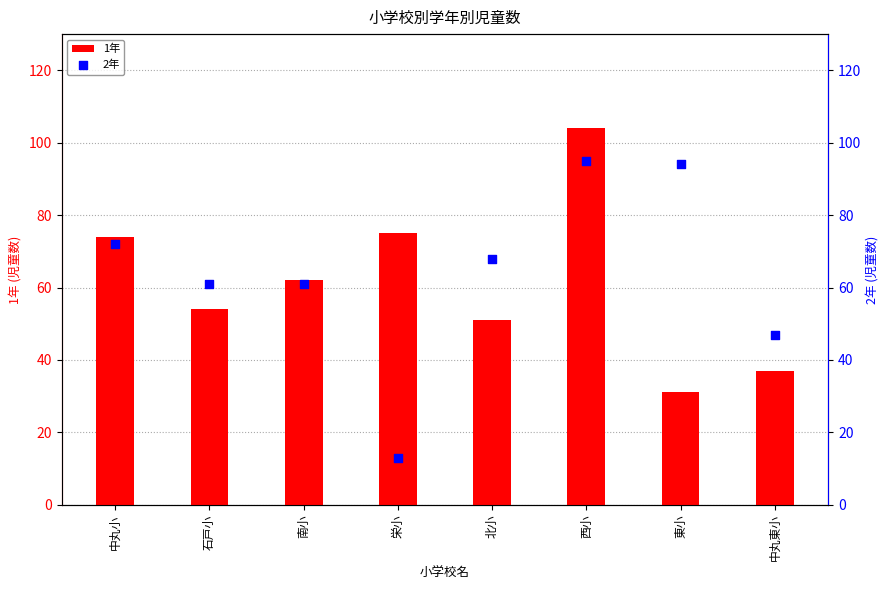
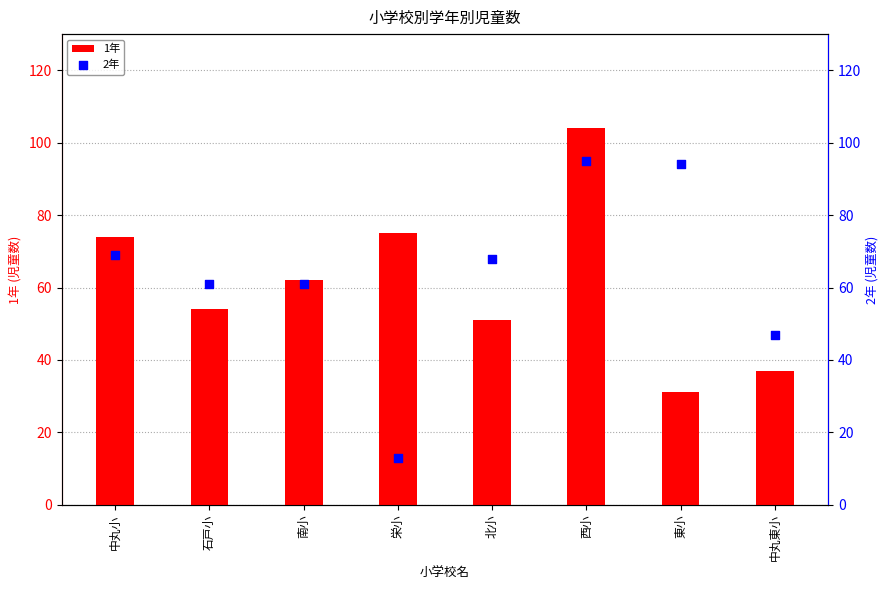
  {
    "1年": {
      "中丸小": 74,
      "石戸小": 54,
      "南小": 62,
      "栄小": 75,
      "北小": 51,
      "西小": 104,
      "東小": 31,
      "中丸東小": 37
    },
    "2年": {
-     "中丸小": 72
+     "中丸小": 69
    }
  }
